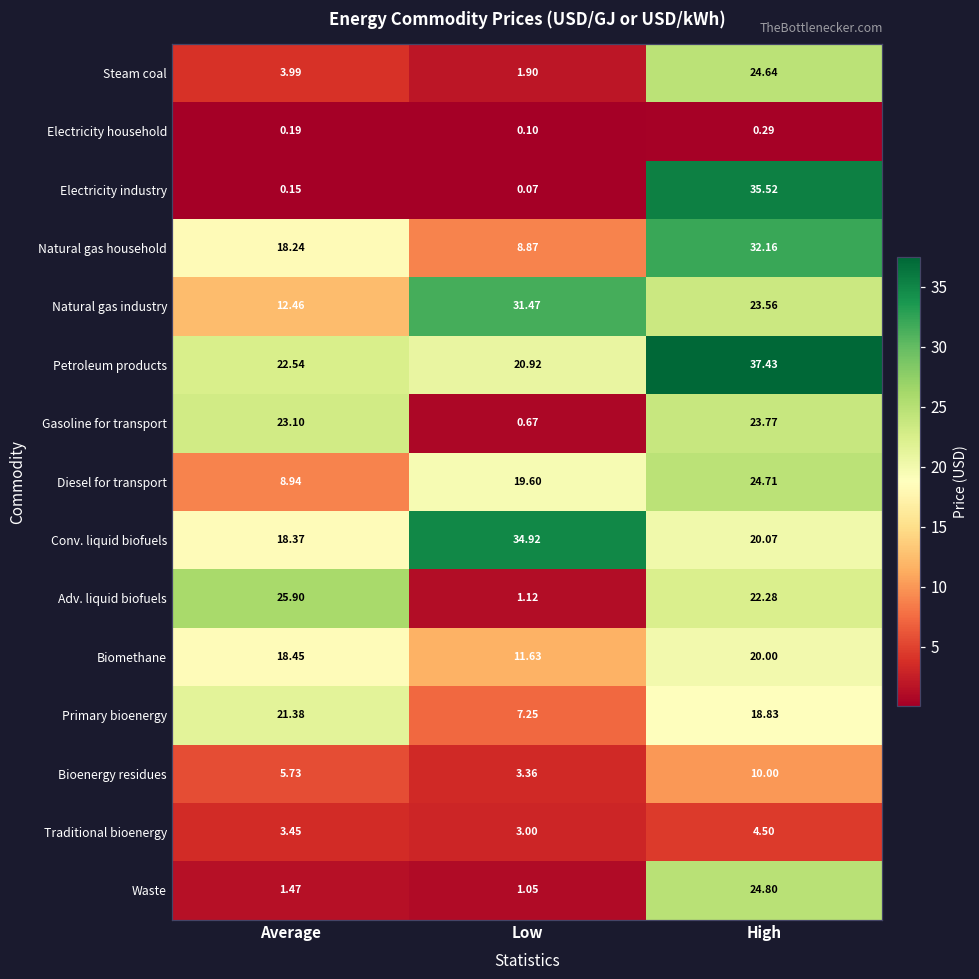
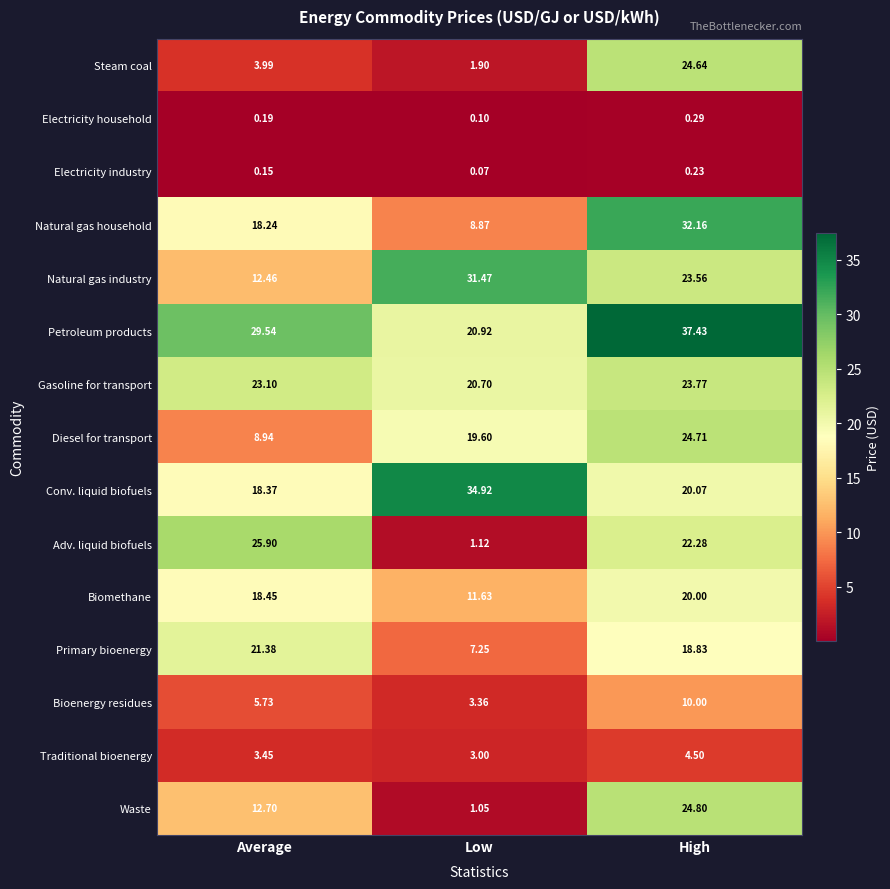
  {
    "Steam coal": {
      "Average": 3.99,
      "Low": 1.90,
      "High": 24.64
    },
    "Electricity household": {
      "Average": 0.19,
      "Low": 0.10,
      "High": 0.29
    },
    "Electricity industry": {
      "Average": 0.15,
      "Low": 0.07,
-     "High": 35.52
+     "High": 0.23
    },
    "Natural gas household": {
      "Average": 18.24,
      "Low": 8.87,
      "High": 32.16
    },
    "Natural gas industry": {
      "Average": 12.46,
      "Low": 31.47,
      "High": 23.56
    },
    "Petroleum products": {
-     "Average": 22.54,
+     "Average": 29.54,
      "Low": 20.92,
      "High": 37.43
    },
    "Gasoline for transport": {
      "Average": 23.10,
-     "Low": 0.67,
+     "Low": 20.70,
      "High": 23.77
    },
    "Diesel for transport": {
      "Average": 8.94,
      "Low": 19.60,
      "High": 24.71
    },
    "Conv. liquid biofuels": {
      "Average": 18.37,
      "Low": 34.92,
      "High": 20.07
    },
    "Adv. liquid biofuels": {
      "Average": 25.90,
      "Low": 1.12,
      "High": 22.28
    },
    "Biomethane": {
      "Average": 18.45,
      "Low": 11.63,
      "High": 20.00
    },
    "Primary bioenergy": {
      "Average": 21.38,
      "Low": 7.25,
      "High": 18.83
    },
    "Bioenergy residues": {
      "Average": 5.73,
      "Low": 3.36,
      "High": 10.00
    },
    "Traditional bioenergy": {
      "Average": 3.45,
      "Low": 3.00,
      "High": 4.50
    },
    "Waste": {
-     "Average": 1.47,
+     "Average": 12.70,
      "Low": 1.05,
      "High": 24.80
    }
  }
